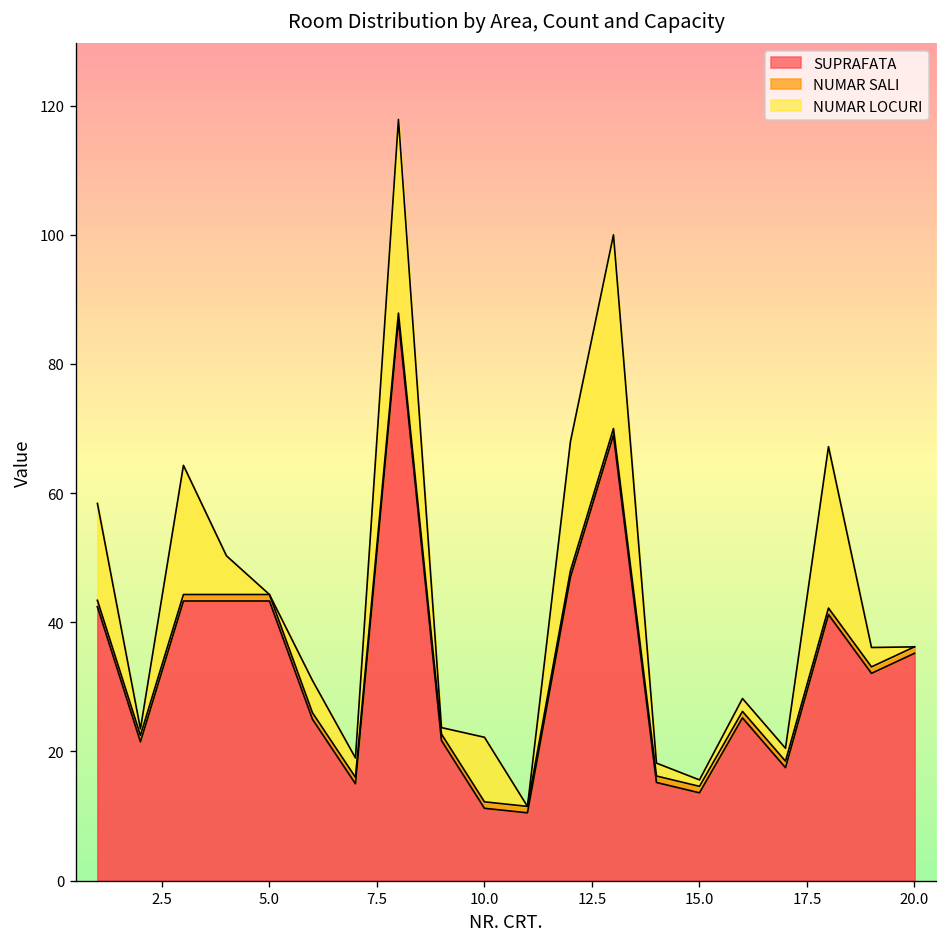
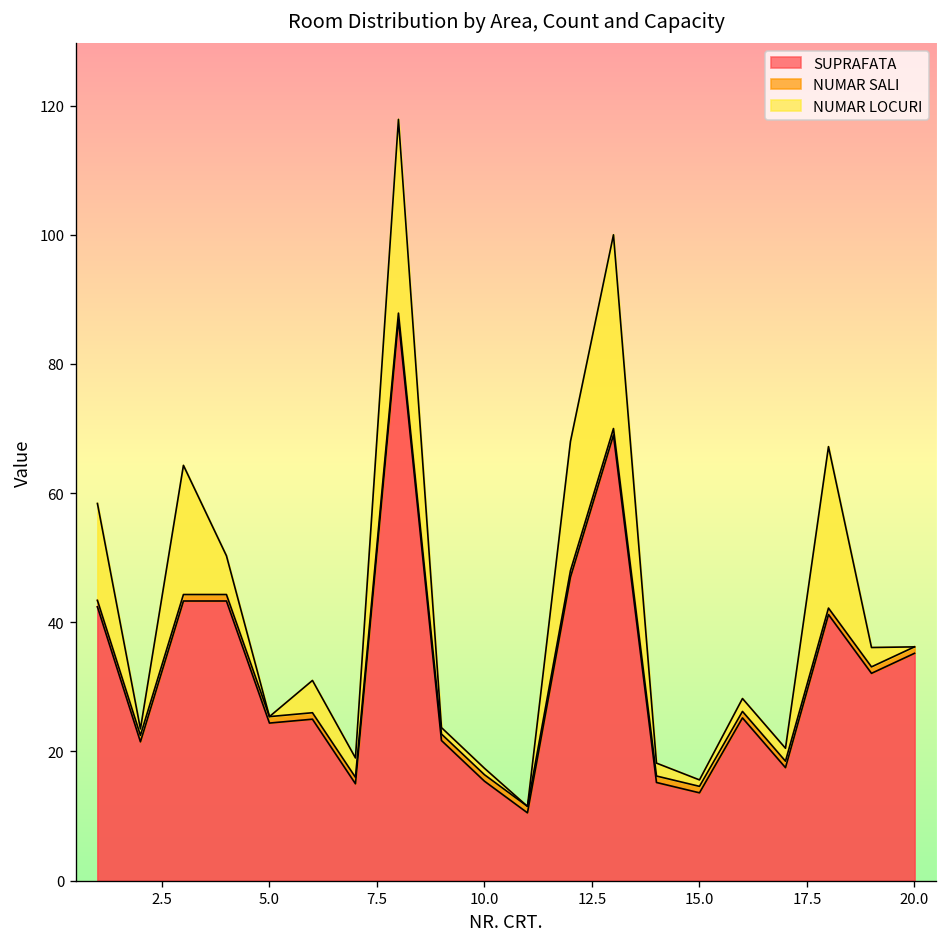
  {
    "SUPRAFATA": {
-     "5.0": 43,
-     "10.0": 11,
+     "5.0": 24,
+     "10.0": 15,
      "15.0": 14,
      "20.0": 35
    },
    "NUMAR SALI": {
      "10.0": 1,
      "15.0": 1
    },
    "NUMAR LOCURI": {
-     "10.0": 10,
+     "10.0": 1,
      "15.0": 1
    }
  }
